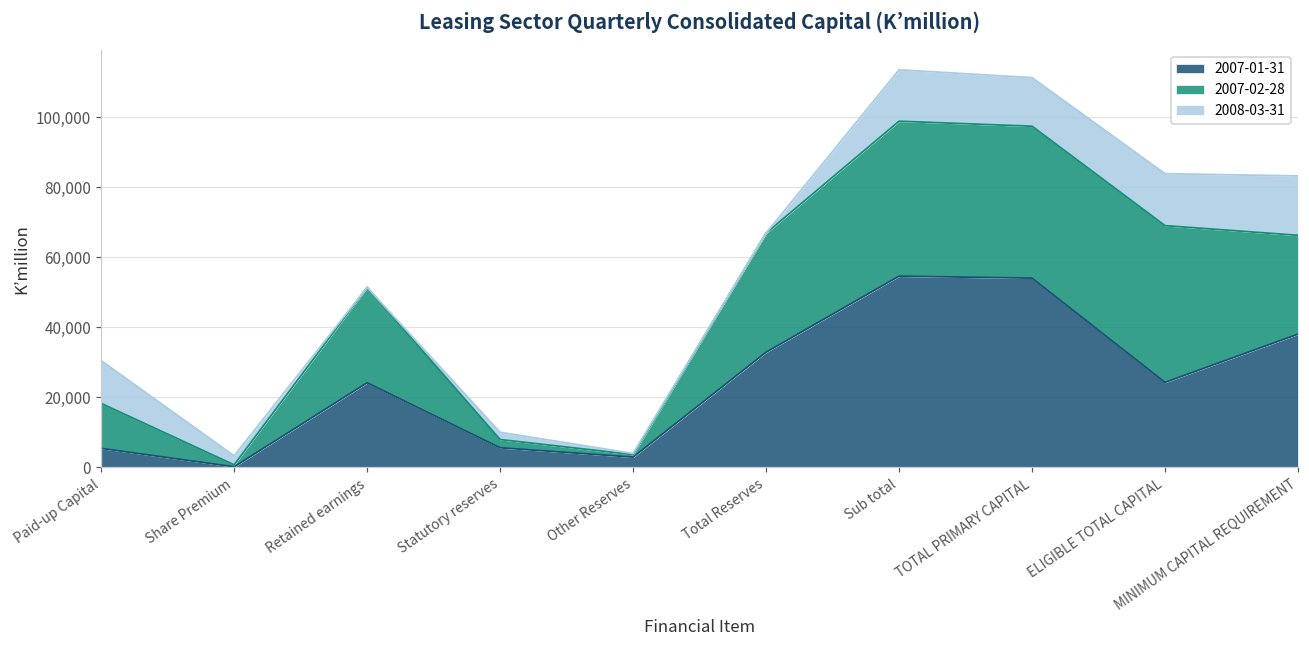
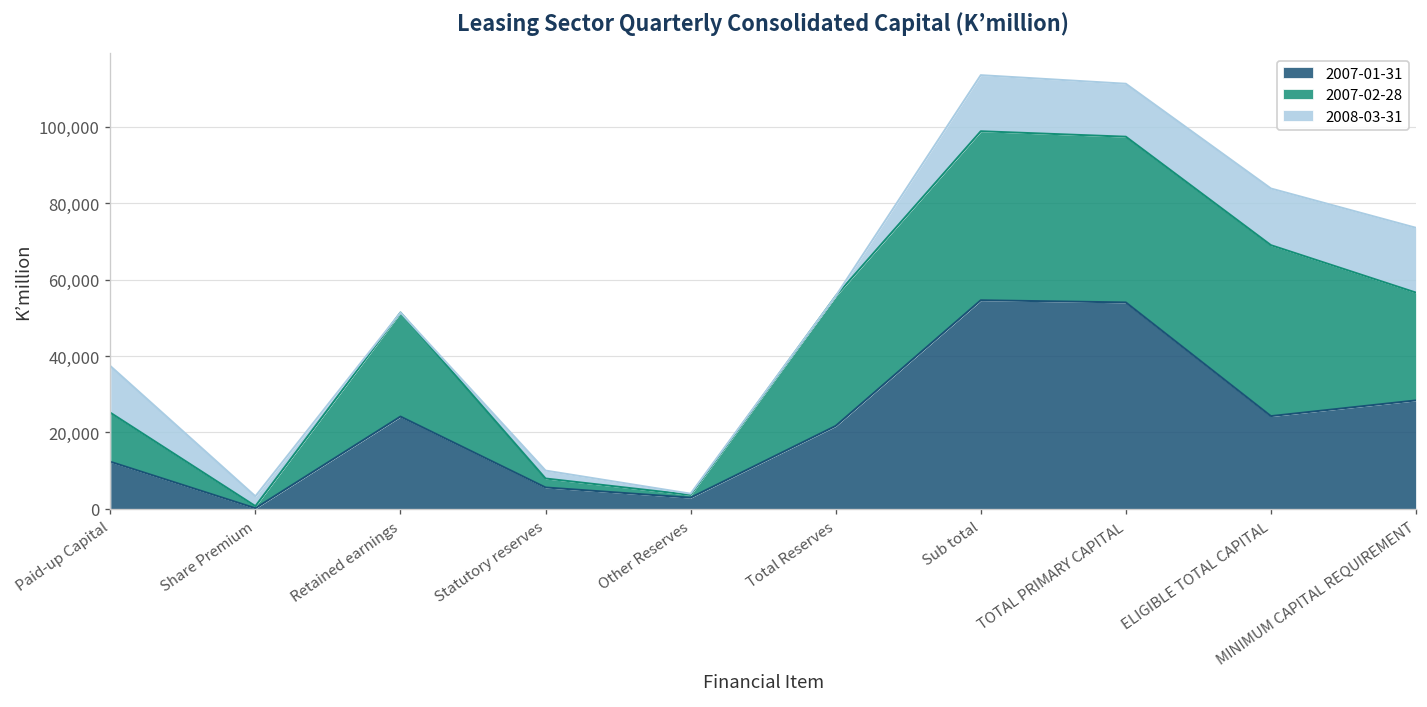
  {
    "2007-01-31": {
-     "Paid-up Capital": "5,000",
+     "Paid-up Capital": "12,000",
      "Retained earnings": "24,000",
      "Statutory reserves": "6,000",
-     "Total Reserves": "33,000",
+     "Total Reserves": "22,000",
      "Sub total": "55,000",
      "TOTAL PRIMARY CAPITAL": "54,000",
      "ELIGIBLE TOTAL CAPITAL": "24,000",
-     "MINIMUM CAPITAL REQUIREMENT": "38,000"
+     "MINIMUM CAPITAL REQUIREMENT": "28,000"
    },
    "2007-02-28": {
      "Paid-up Capital": "13,000",
      "Statutory reserves": "2,000",
      "Sub total": "44,000",
      "TOTAL PRIMARY CAPITAL": "43,000",
      "ELIGIBLE TOTAL CAPITAL": "45,000",
      "MINIMUM CAPITAL REQUIREMENT": "28,000"
    },
    "2008-03-31": {
      "Paid-up Capital": "12,000",
      "Share Premium": "3,000",
      "Statutory reserves": "2,000",
      "Sub total": "15,000",
      "TOTAL PRIMARY CAPITAL": "14,000",
      "ELIGIBLE TOTAL CAPITAL": "15,000",
      "MINIMUM CAPITAL REQUIREMENT": "17,000"
    }
  }
